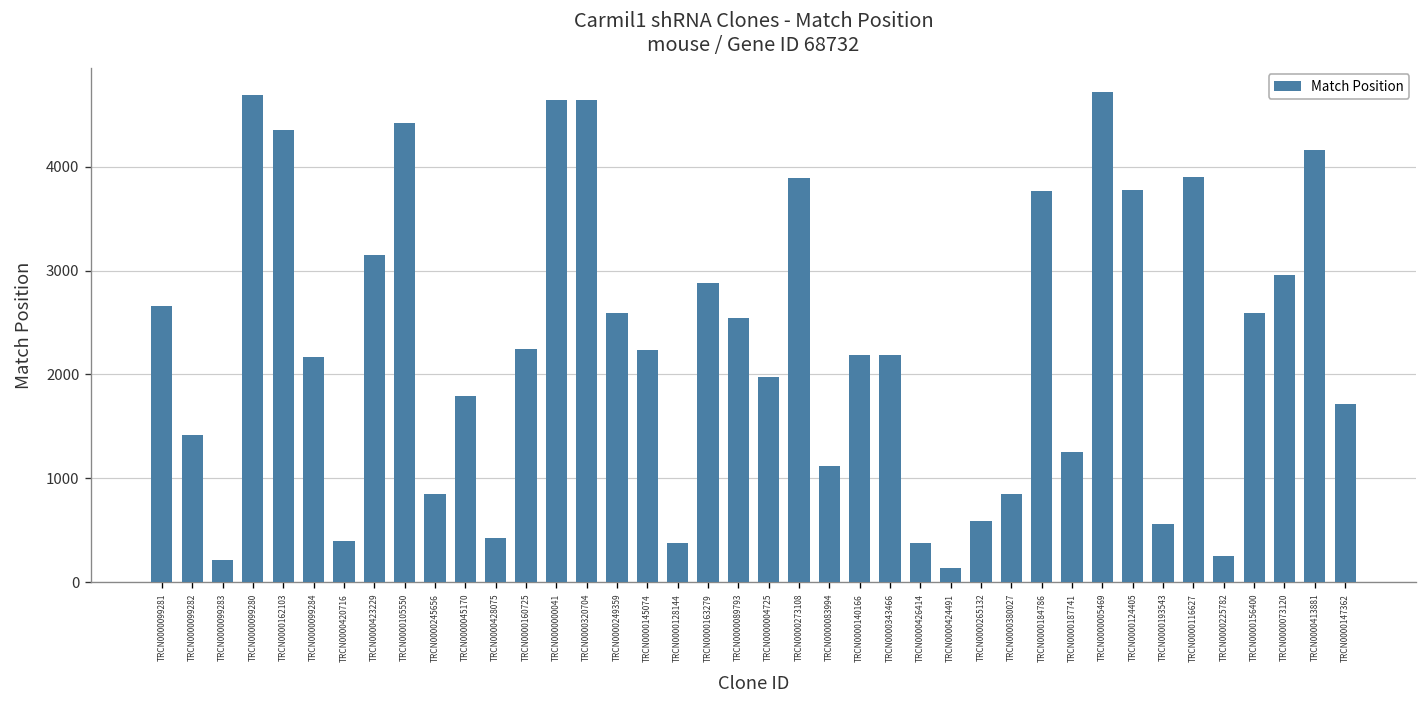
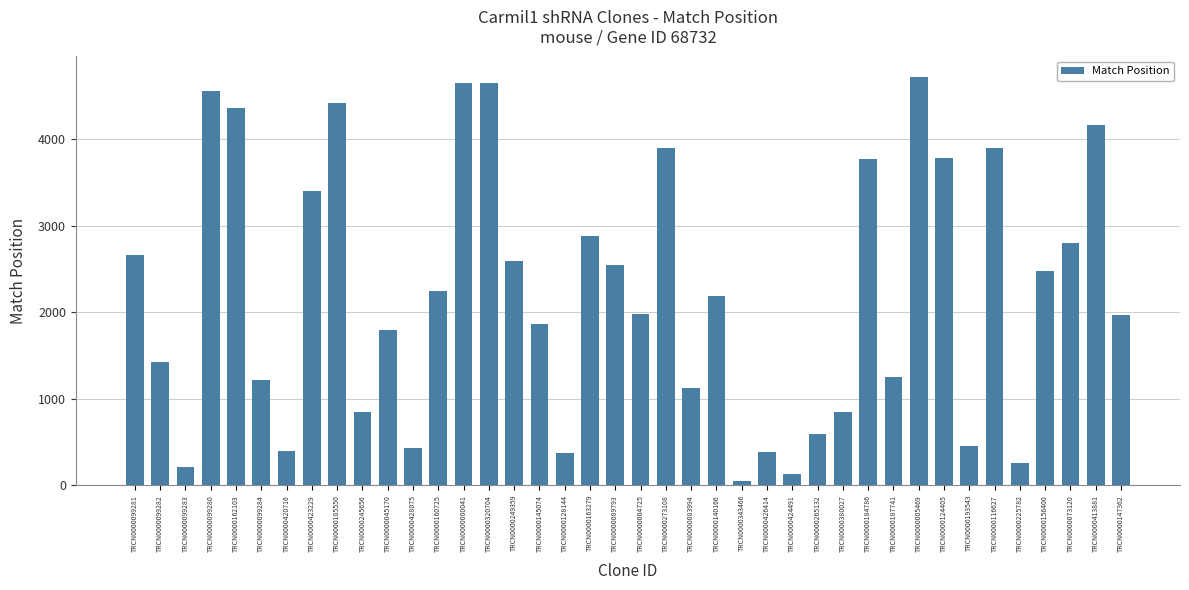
  {
    "TRCN0000099281": 2700,
    "TRCN0000099282": 1400,
    "TRCN0000099283": 200,
-   "TRCN0000099280": 4700,
+   "TRCN0000099280": 4600,
    "TRCN0000162103": 4400,
-   "TRCN0000099284": 2200,
+   "TRCN0000099284": 1200,
    "TRCN0000420716": 400,
-   "TRCN0000423229": 3100,
+   "TRCN0000423229": 3400,
    "TRCN0000105550": 4400,
    "TRCN0000245656": 900,
    "TRCN0000045170": 1800,
    "TRCN0000428075": 400,
    "TRCN0000160725": 2200,
    "TRCN0000000041": 4600,
    "TRCN0000320704": 4600,
    "TRCN0000249359": 2600,
-   "TRCN0000145074": 2200,
+   "TRCN0000145074": 1900,
    "TRCN0000128144": 400,
    "TRCN0000163279": 2900,
    "TRCN0000089793": 2500,
    "TRCN0000004725": 2000,
    "TRCN0000273108": 3900,
    "TRCN0000083994": 1100,
    "TRCN0000140166": 2200,
-   "TRCN0000343466": 2200,
+   "TRCN0000343466": 100,
    "TRCN0000426414": 400,
    "TRCN0000424491": 100,
    "TRCN0000265132": 600,
    "TRCN0000380027": 900,
    "TRCN0000184786": 3800,
    "TRCN0000187741": 1200,
    "TRCN0000005469": 4700,
    "TRCN0000124405": 3800,
-   "TRCN0000193543": 600,
+   "TRCN0000193543": 500,
    "TRCN0000116627": 3900,
    "TRCN0000225782": 300,
-   "TRCN0000156400": 2600,
-   "TRCN0000073120": 3000,
+   "TRCN0000156400": 2500,
+   "TRCN0000073120": 2800,
    "TRCN0000413881": 4200,
-   "TRCN0000147362": 1700
+   "TRCN0000147362": 2000
  }
